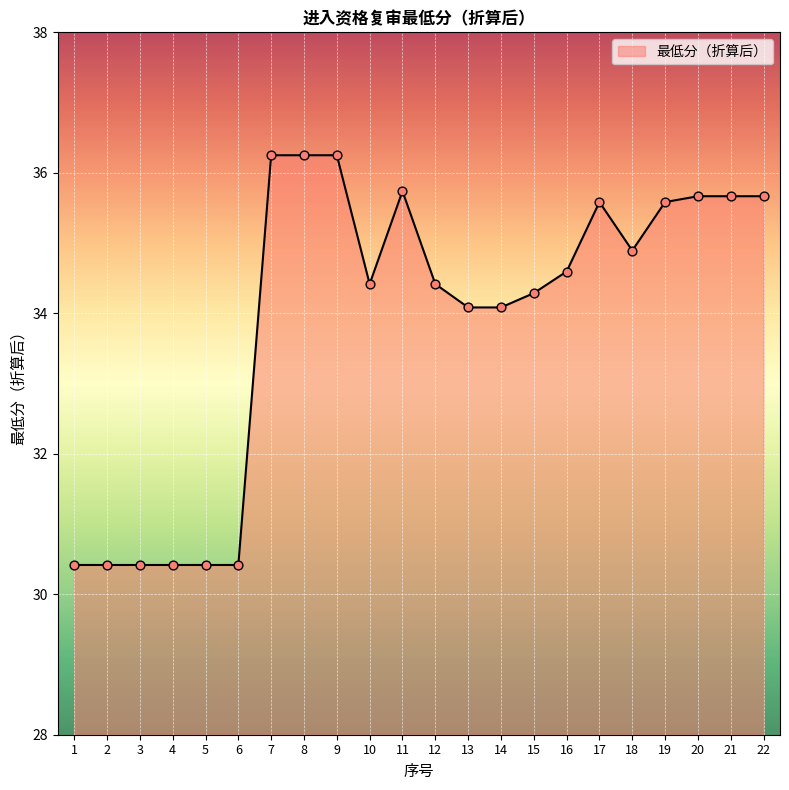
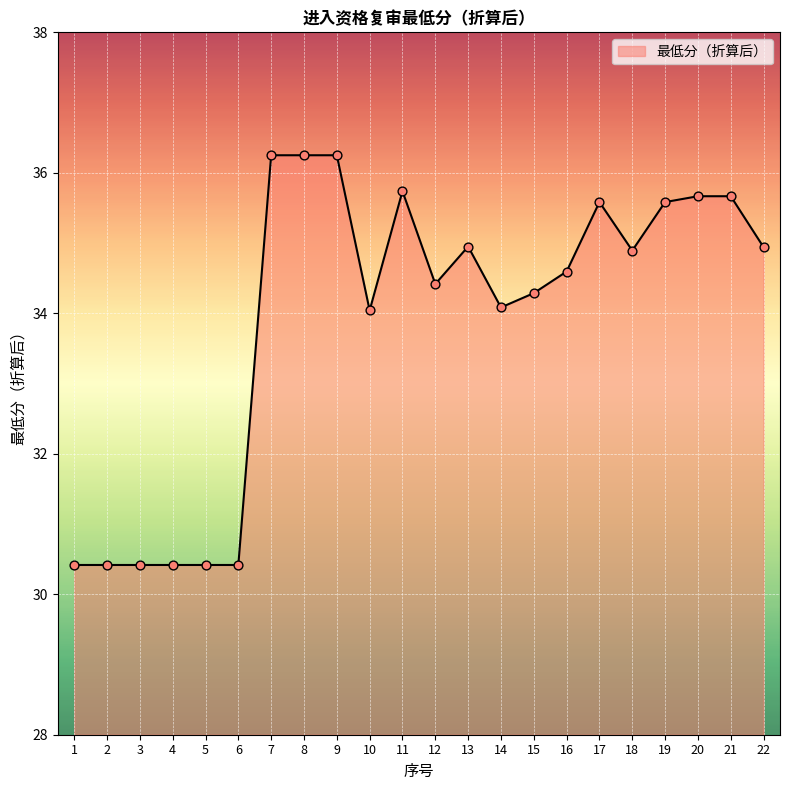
  {
    "1": 30.4,
    "2": 30.4,
    "3": 30.4,
    "4": 30.4,
    "5": 30.4,
    "6": 30.4,
    "7": 36.3,
    "8": 36.3,
    "9": 36.3,
-   "10": 34.4,
+   "10": 34.0,
    "11": 35.7,
    "12": 34.4,
-   "13": 34.1,
+   "13": 35.0,
    "14": 34.1,
    "15": 34.3,
    "16": 34.6,
    "17": 35.6,
    "18": 34.9,
    "19": 35.6,
    "20": 35.7,
    "21": 35.7,
-   "22": 35.7
+   "22": 34.9
  }
